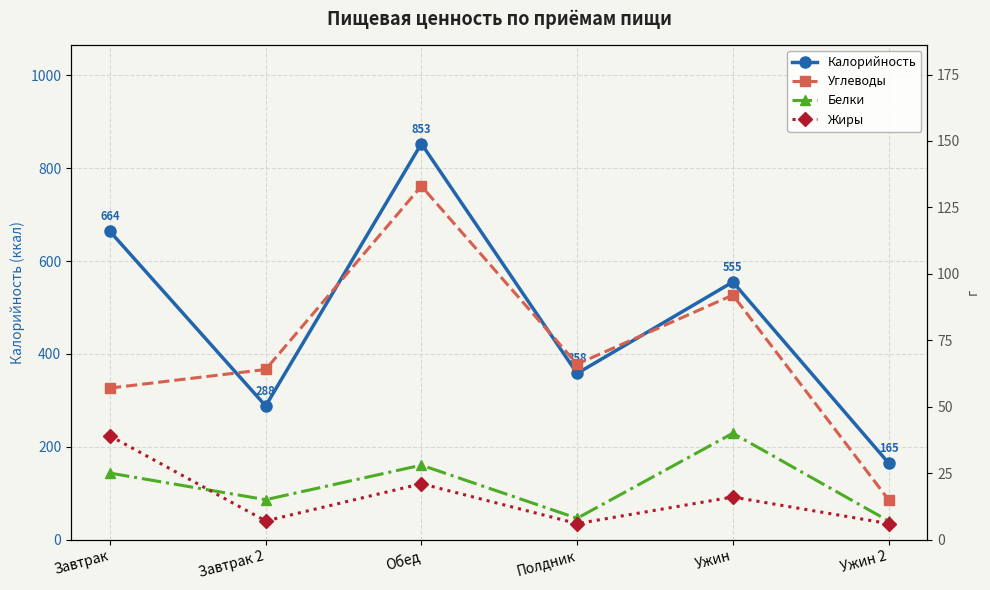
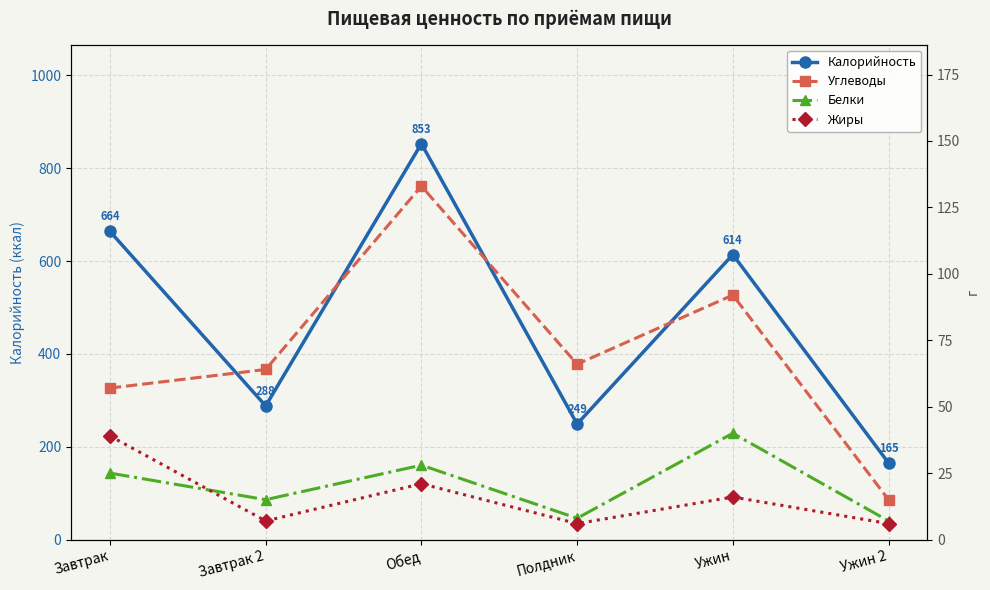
  {
    "Калорийность": {
      "Завтрак": 664,
      "Завтрак 2": 288,
      "Обед": 853,
-     "Полдник": 358,
-     "Ужин": 555,
+     "Полдник": 249,
+     "Ужин": 614,
      "Ужин 2": 165
    }
  }
